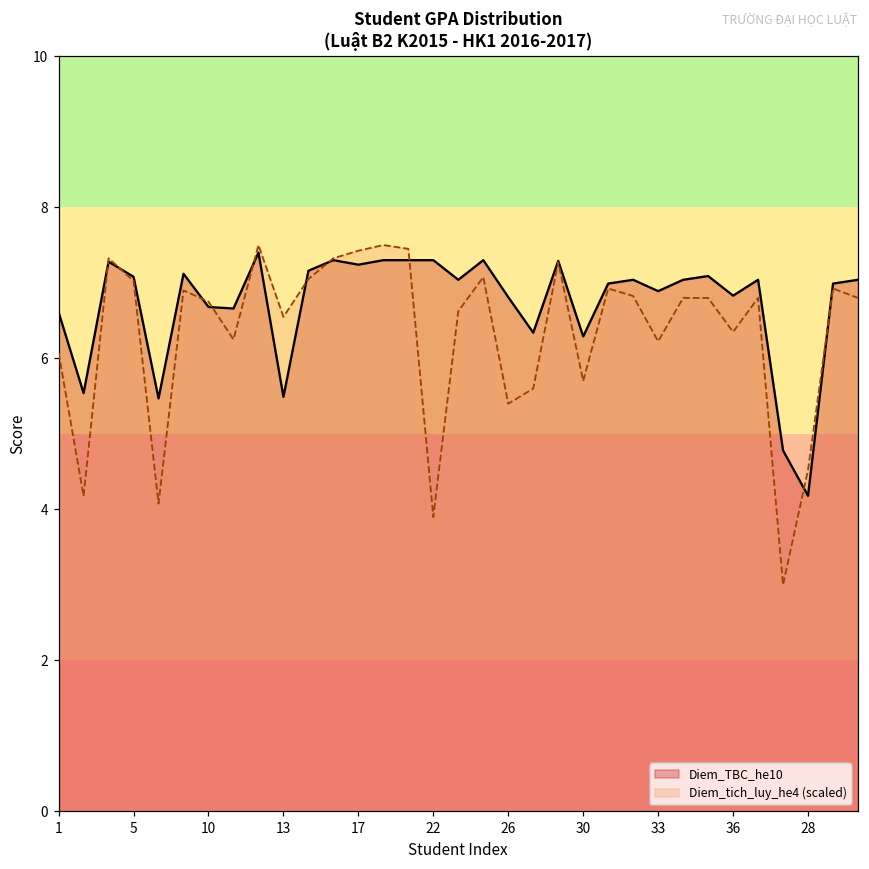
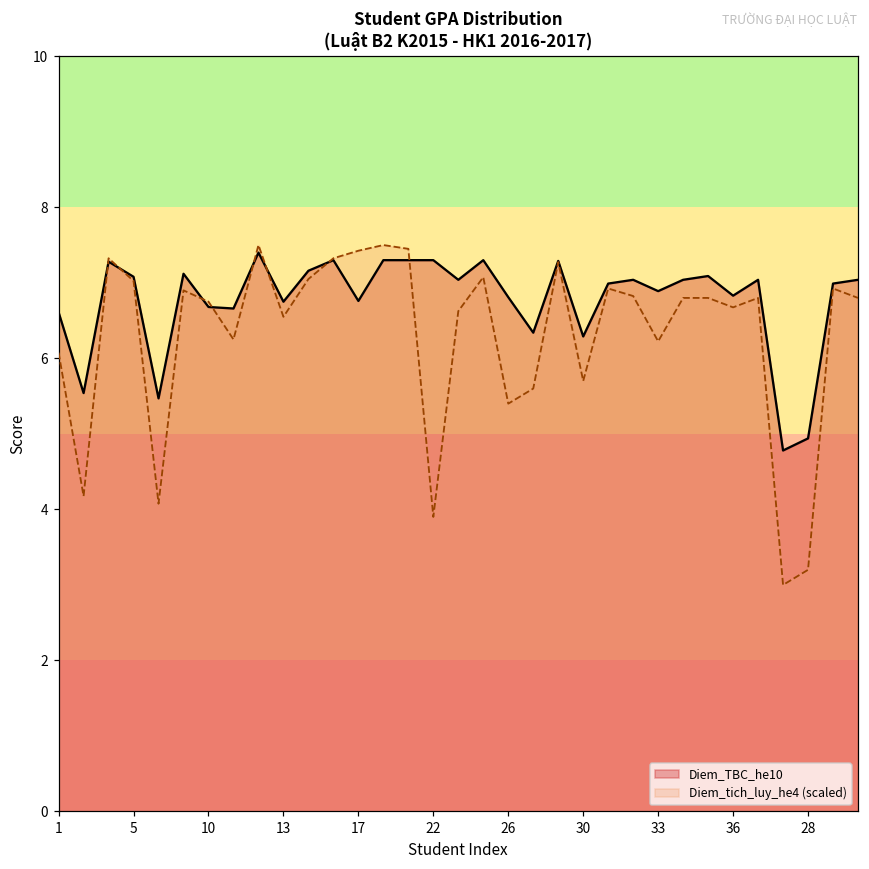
  {
    "Diem_TBC_he10": {
      "1": 6.6,
      "5": 7.1,
      "10": 6.7,
-     "13": 5.5,
-     "17": 7.2,
+     "13": 6.8,
+     "17": 6.8,
      "22": 7.3,
      "26": 6.8,
      "30": 6.3,
      "33": 6.9,
      "36": 6.8,
-     "28": 4.2
+     "28": 4.9
    },
    "Diem_tich_luy_he4 (scaled)": {
      "1": 6.1,
      "5": 7.0,
      "10": 6.8,
      "13": 6.6,
      "17": 7.4,
      "22": 3.9,
      "26": 5.4,
      "30": 5.7,
      "33": 6.2,
-     "36": 6.4,
-     "28": 4.5
+     "36": 6.7,
+     "28": 3.2
    }
  }
